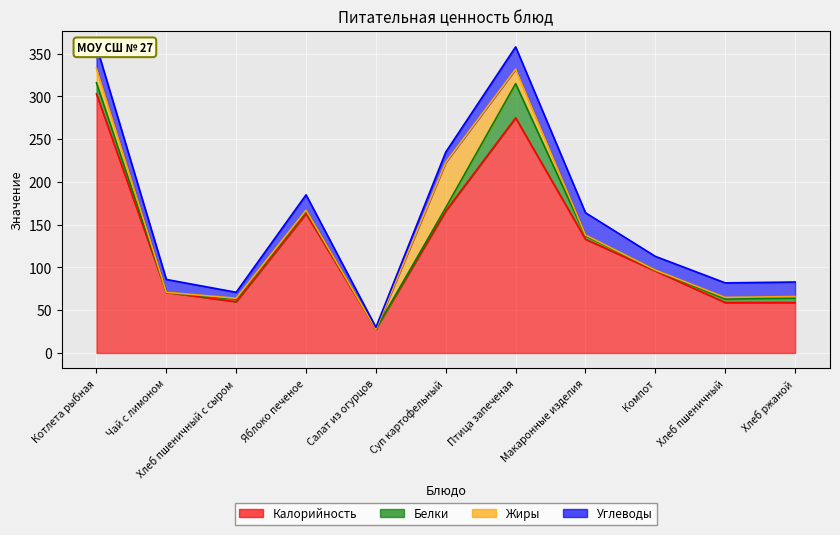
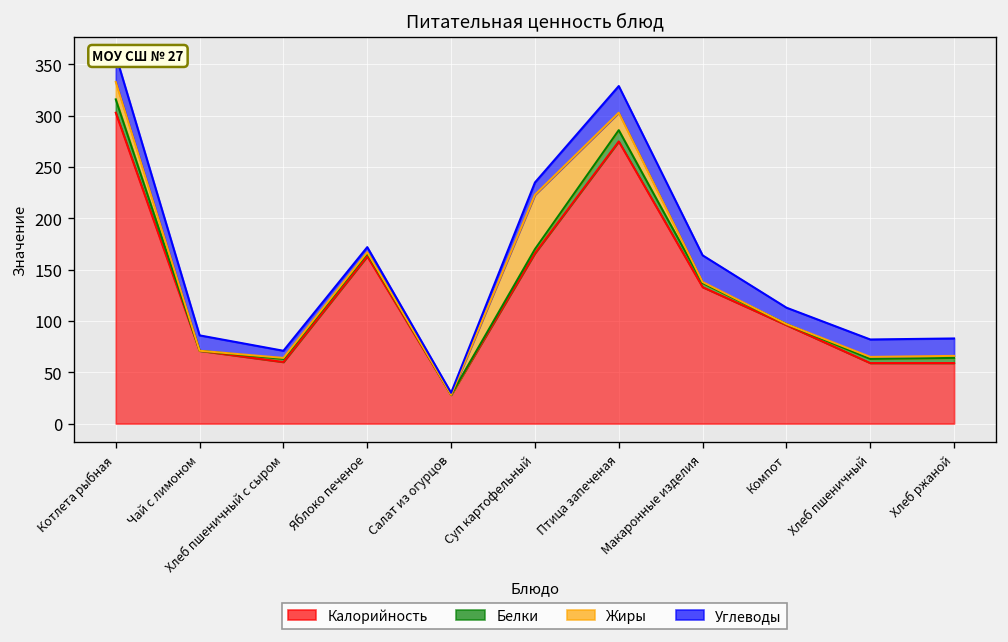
  {
    "Калорийность": {
      "Котлета рыбная": 300,
      "Яблоко печеное": 160,
      "Суп картофельный": 170,
      "Птица запеченая": 280,
      "Макаронные изделия": 130,
      "Хлеб пшеничный": 60,
      "Хлеб ржаной": 60
    },
    "Белки": {
      "Котлета рыбная": 10,
      "Суп картофельный": 0,
-     "Птица запеченая": 40
+     "Птица запеченая": 10
    },
    "Жиры": {
      "Котлета рыбная": 20,
      "Суп картофельный": 50,
      "Птица запеченая": 20
    },
    "Углеводы": {
      "Чай с лимоном": 20,
      "Хлеб пшеничный с сыром": 10,
-     "Яблоко печеное": 20,
+     "Яблоко печеное": 10,
      "Суп картофельный": 10,
      "Птица запеченая": 30,
      "Макаронные изделия": 30,
      "Компот": 20,
      "Хлеб пшеничный": 20,
      "Хлеб ржаной": 20
    }
  }
